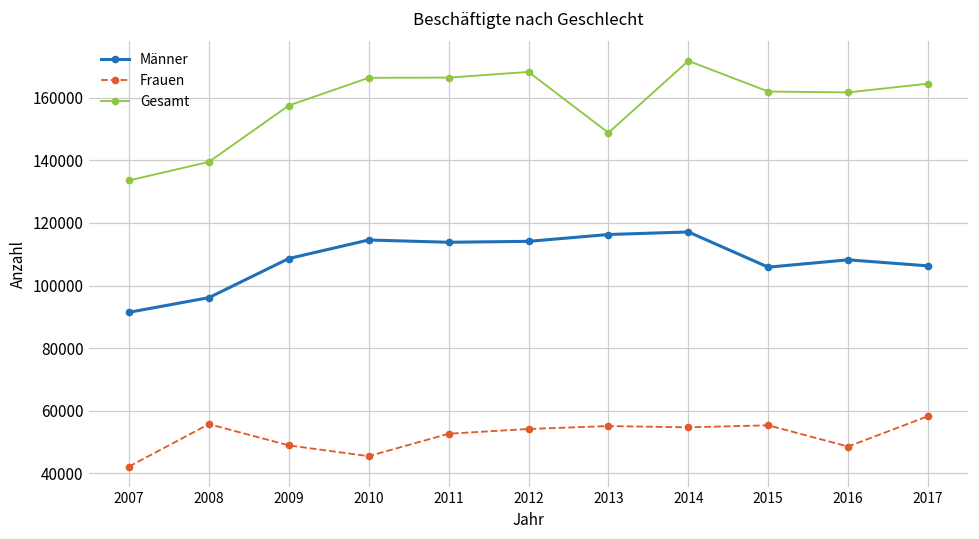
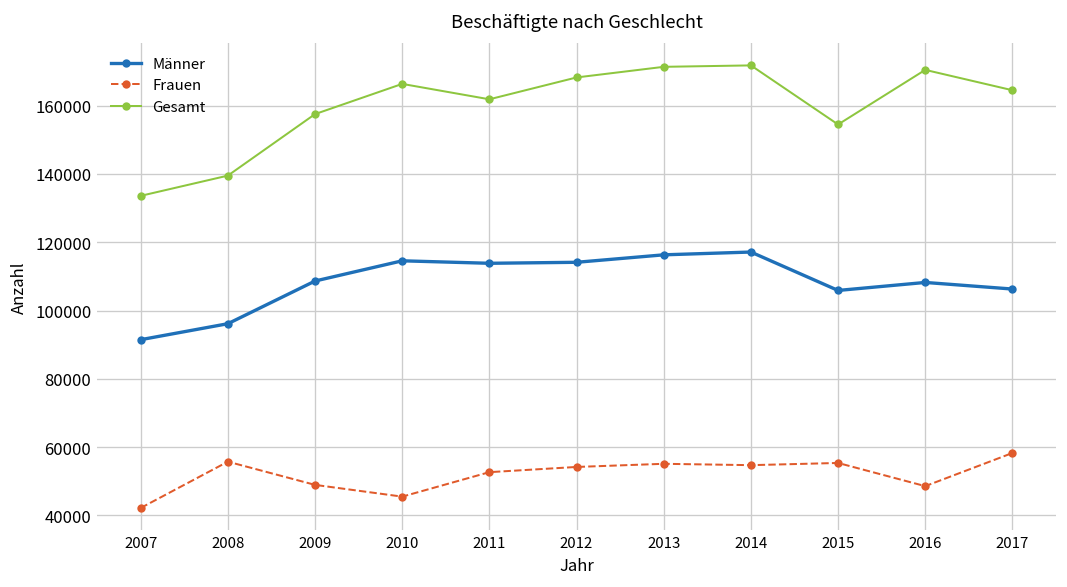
  {
    "Männer": {
      "2007": 91000,
      "2008": 96000,
      "2009": 109000,
      "2010": 115000,
      "2011": 114000,
      "2012": 114000,
      "2013": 116000,
      "2014": 117000,
      "2015": 106000,
      "2016": 108000,
      "2017": 106000
    },
    "Frauen": {
      "2007": 42000,
      "2008": 56000,
      "2009": 49000,
      "2010": 45000,
      "2011": 53000,
      "2012": 54000,
      "2013": 55000,
      "2014": 55000,
      "2015": 55000,
      "2016": 49000,
      "2017": 58000
    },
    "Gesamt": {
      "2007": 134000,
      "2008": 140000,
      "2009": 158000,
      "2010": 166000,
-     "2011": 166000,
+     "2011": 162000,
      "2012": 168000,
-     "2013": 149000,
+     "2013": 171000,
      "2014": 172000,
-     "2015": 162000,
-     "2016": 162000,
+     "2015": 155000,
+     "2016": 171000,
      "2017": 165000
    }
  }
